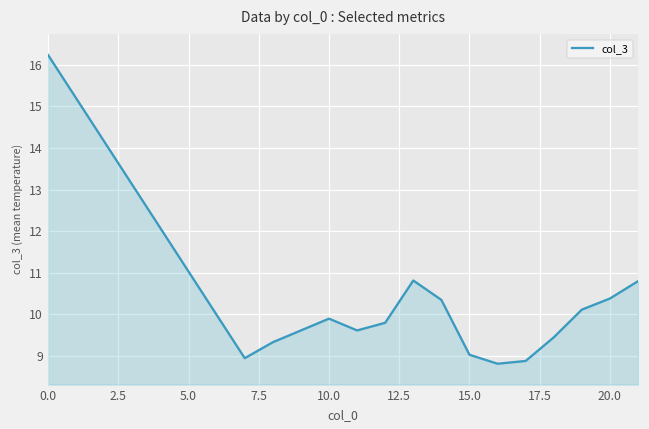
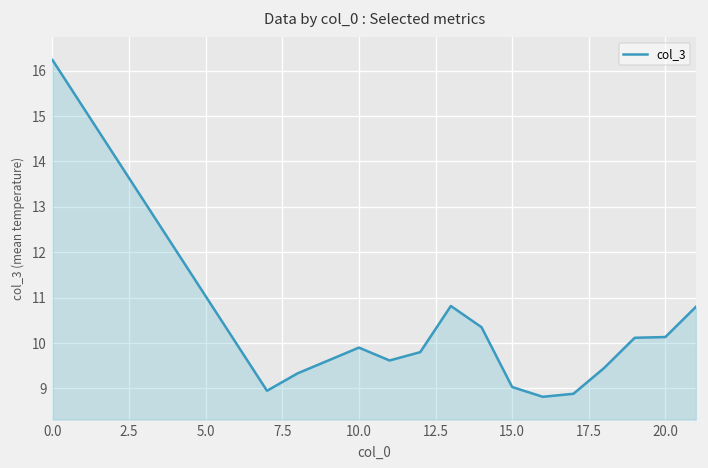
  {
    "0.0": 16.2,
    "10.0": 9.9,
    "15.0": 9.0,
-   "20.0": 10.4
+   "20.0": 10.1
  }
